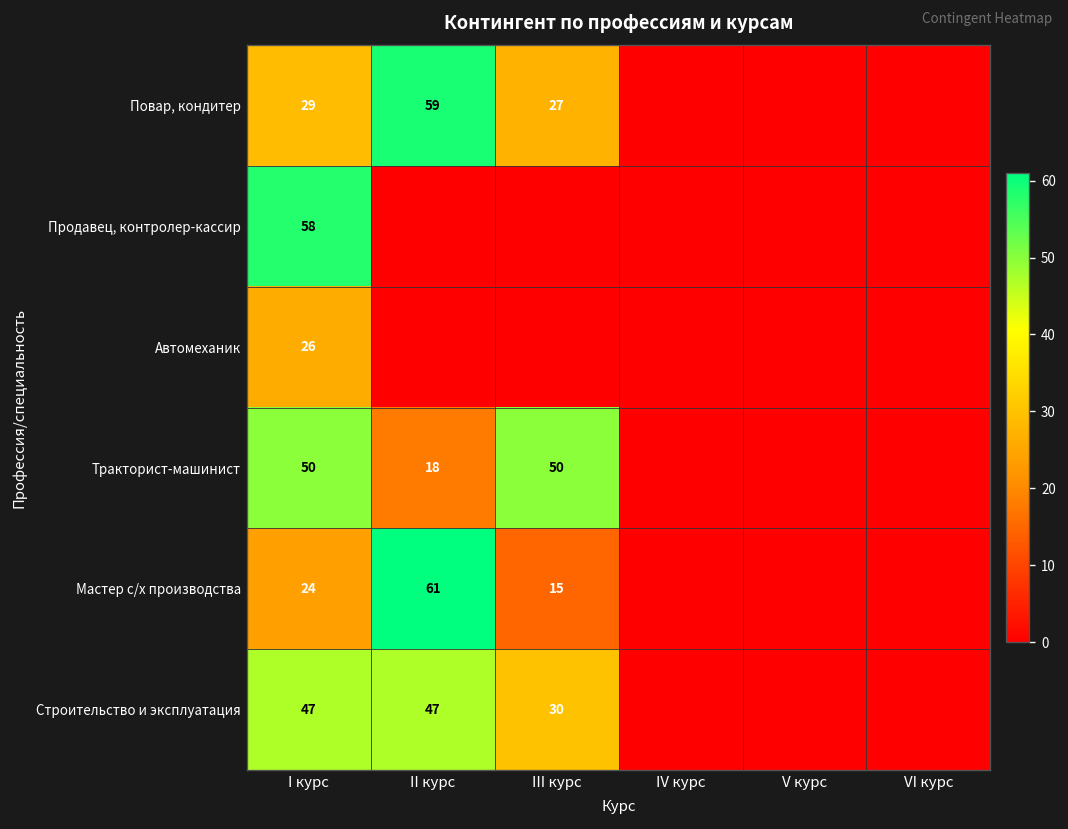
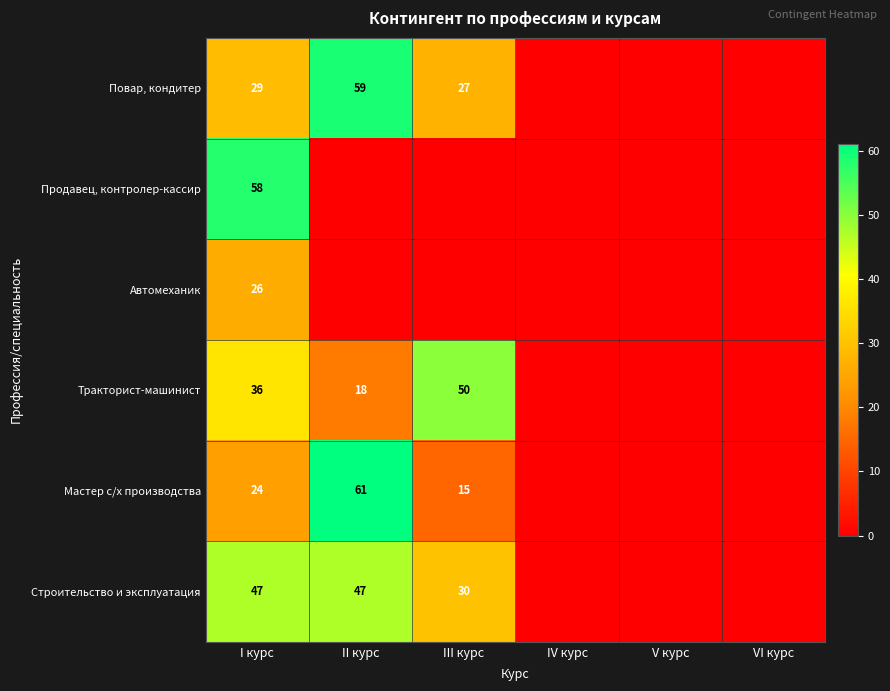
  {
    "Повар, кондитер": {
      "I курс": 29,
      "II курс": 59,
      "III курс": 27
    },
    "Продавец, контролер-кассир": {
      "I курс": 58
    },
    "Автомеханик": {
      "I курс": 26
    },
    "Тракторист-машинист": {
-     "I курс": 50,
+     "I курс": 36,
      "II курс": 18,
      "III курс": 50
    },
    "Мастер с/х производства": {
      "I курс": 24,
      "II курс": 61,
      "III курс": 15
    },
    "Строительство и эксплуатация": {
      "I курс": 47,
      "II курс": 47,
      "III курс": 30
    }
  }
